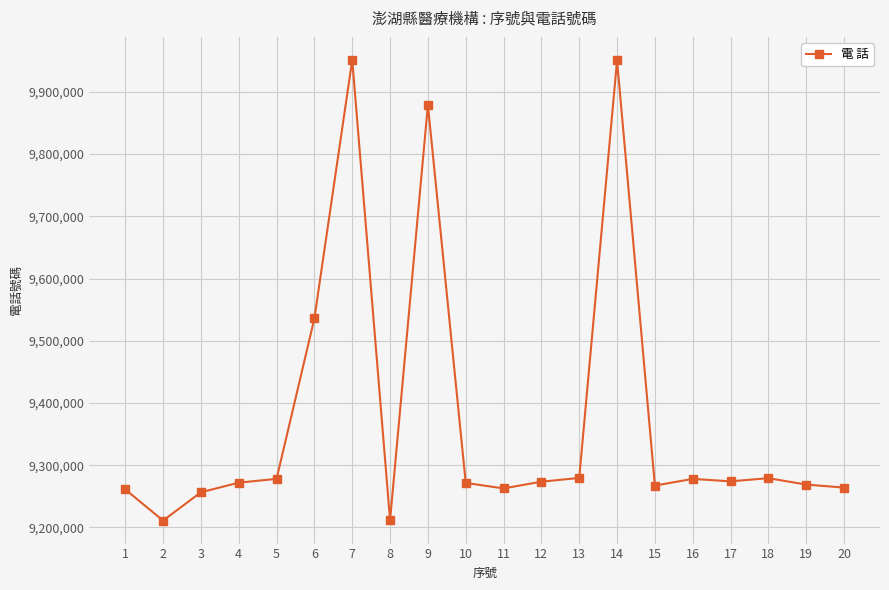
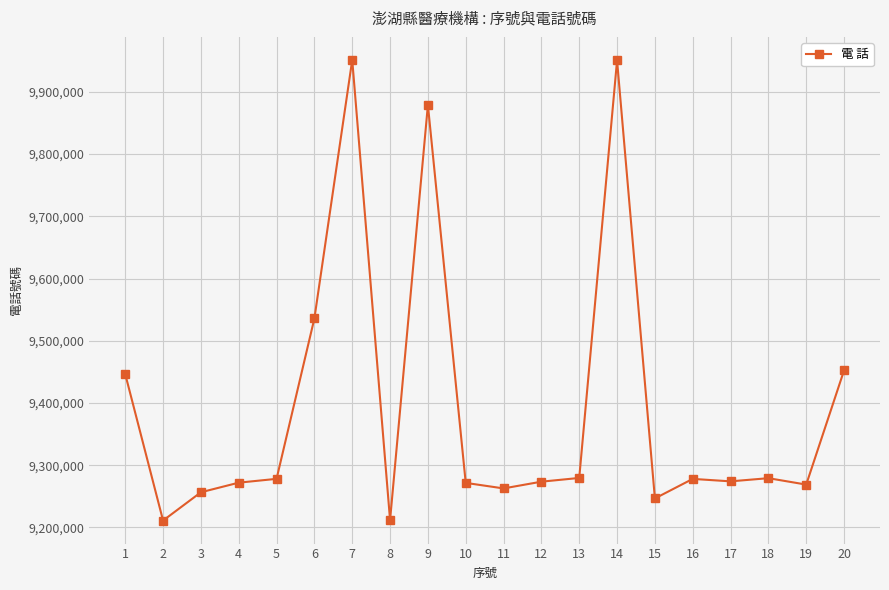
  {
-   "1": "9,260,000",
+   "1": "9,450,000",
    "2": "9,210,000",
    "3": "9,260,000",
    "4": "9,270,000",
    "5": "9,280,000",
    "6": "9,540,000",
    "7": "9,950,000",
    "8": "9,210,000",
    "9": "9,880,000",
    "10": "9,270,000",
    "11": "9,260,000",
    "12": "9,270,000",
    "13": "9,280,000",
    "14": "9,950,000",
-   "15": "9,270,000",
+   "15": "9,250,000",
    "16": "9,280,000",
    "17": "9,270,000",
    "18": "9,280,000",
    "19": "9,270,000",
-   "20": "9,260,000"
+   "20": "9,450,000"
  }
